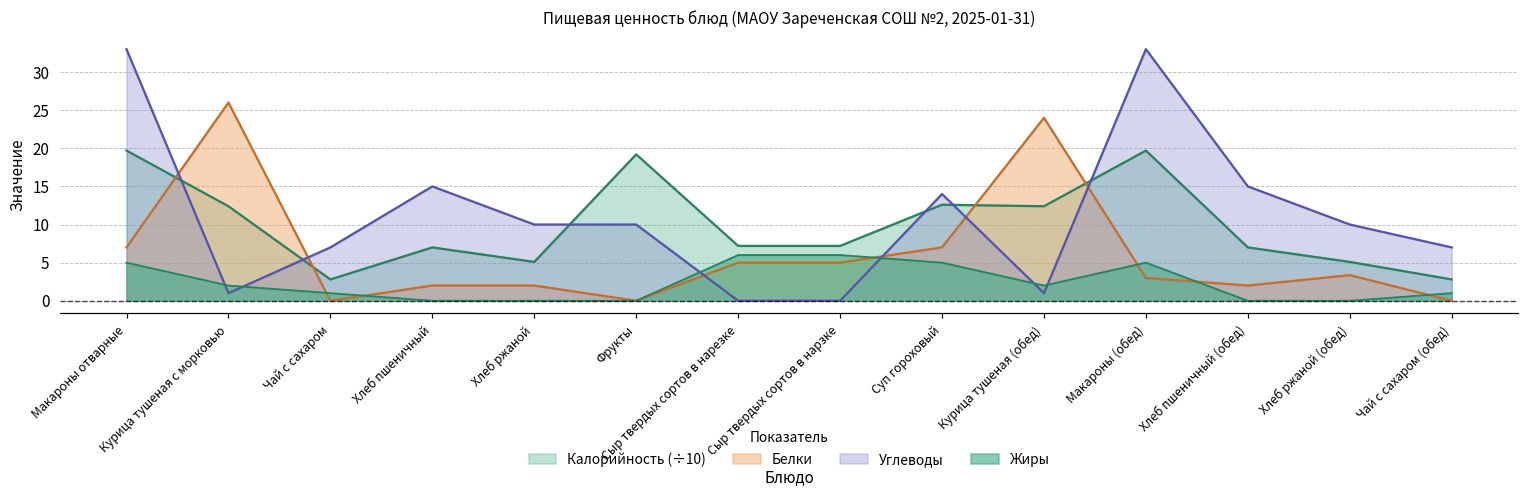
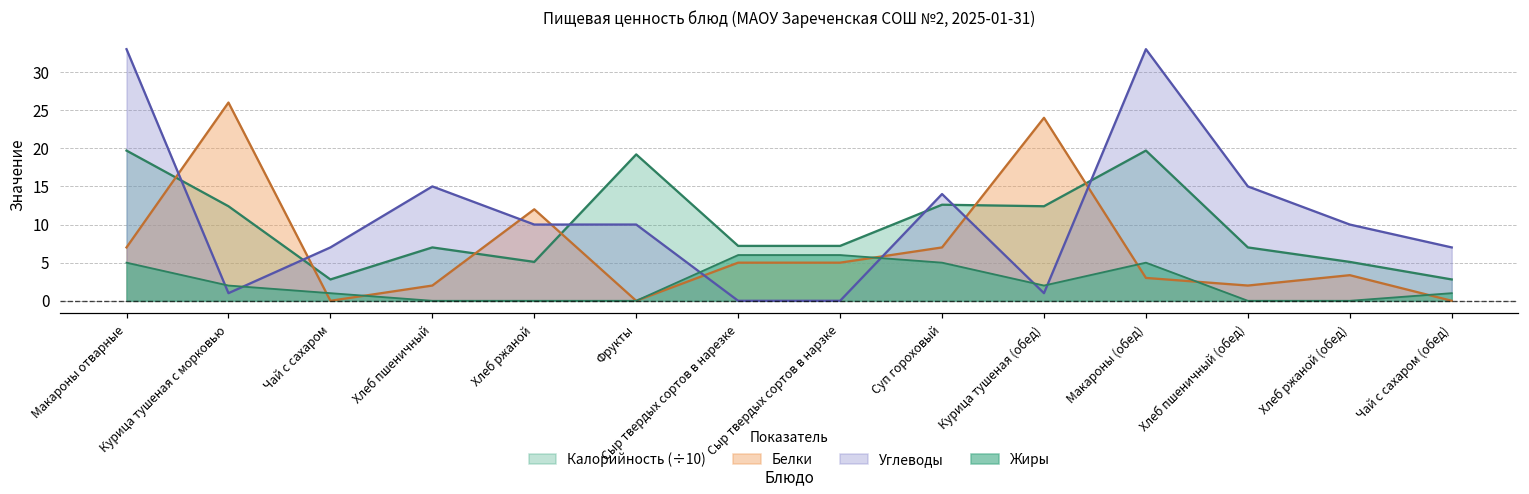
  {
    "Белки": {
      "Макароны отварные": 7,
      "Курица тушеная с морковью": 26,
      "Чай с сахаром": 0,
      "Хлеб пшеничный": 2,
-     "Хлеб ржаной": 2,
+     "Хлеб ржаной": 12,
      "Сыр твердых сортов в нарезке": 5,
      "Сыр твердых сортов в нарзке": 5,
      "Суп гороховый": 7,
      "Курица тушеная (обед)": 24,
      "Макароны (обед)": 3,
      "Хлеб пшеничный (обед)": 2,
      "Хлеб ржаной (обед)": 3,
      "Чай с сахаром (обед)": 0
    }
  }
